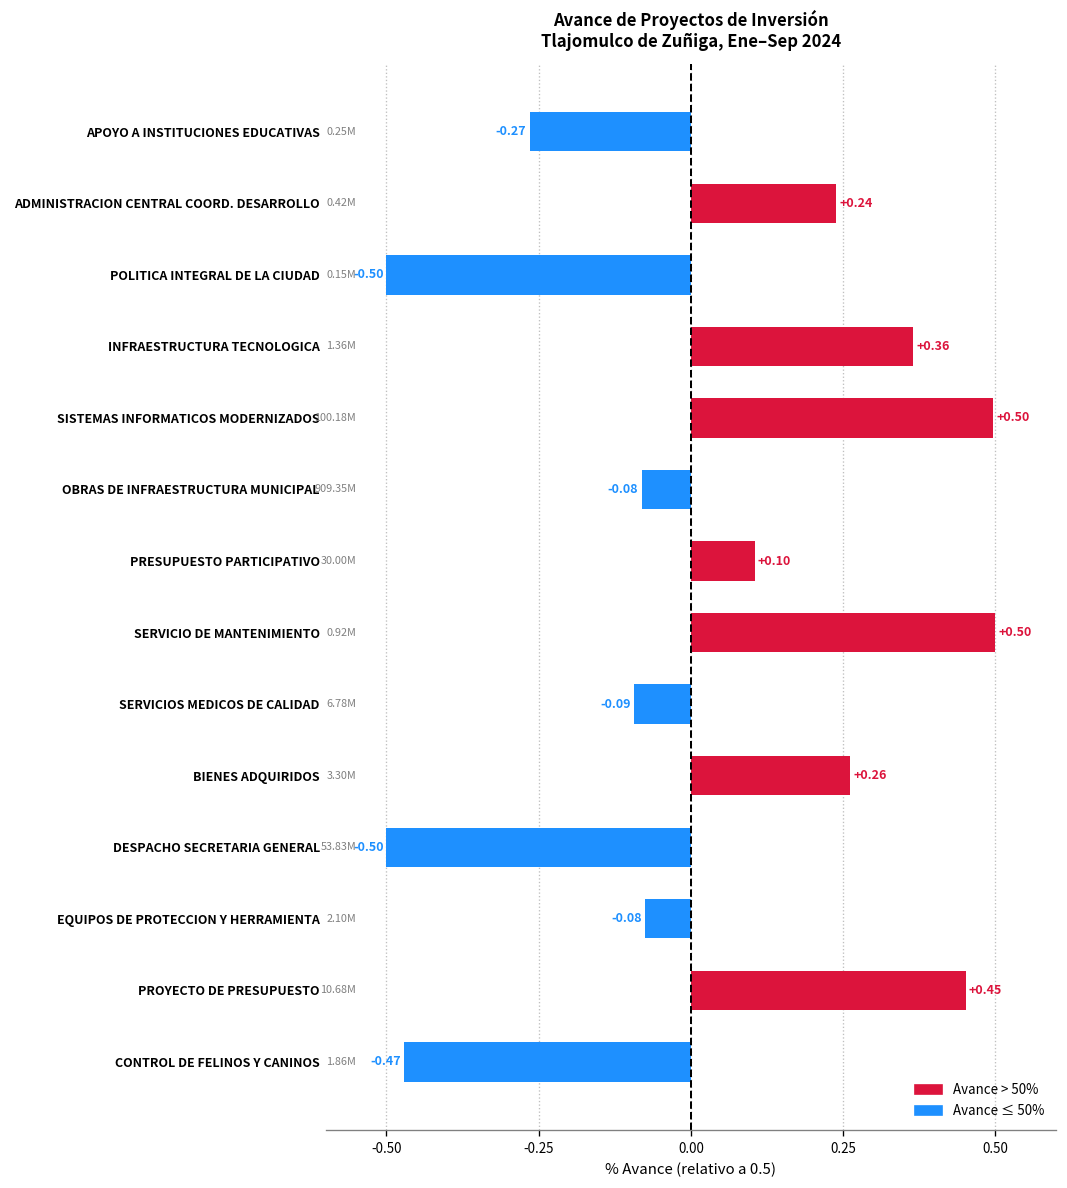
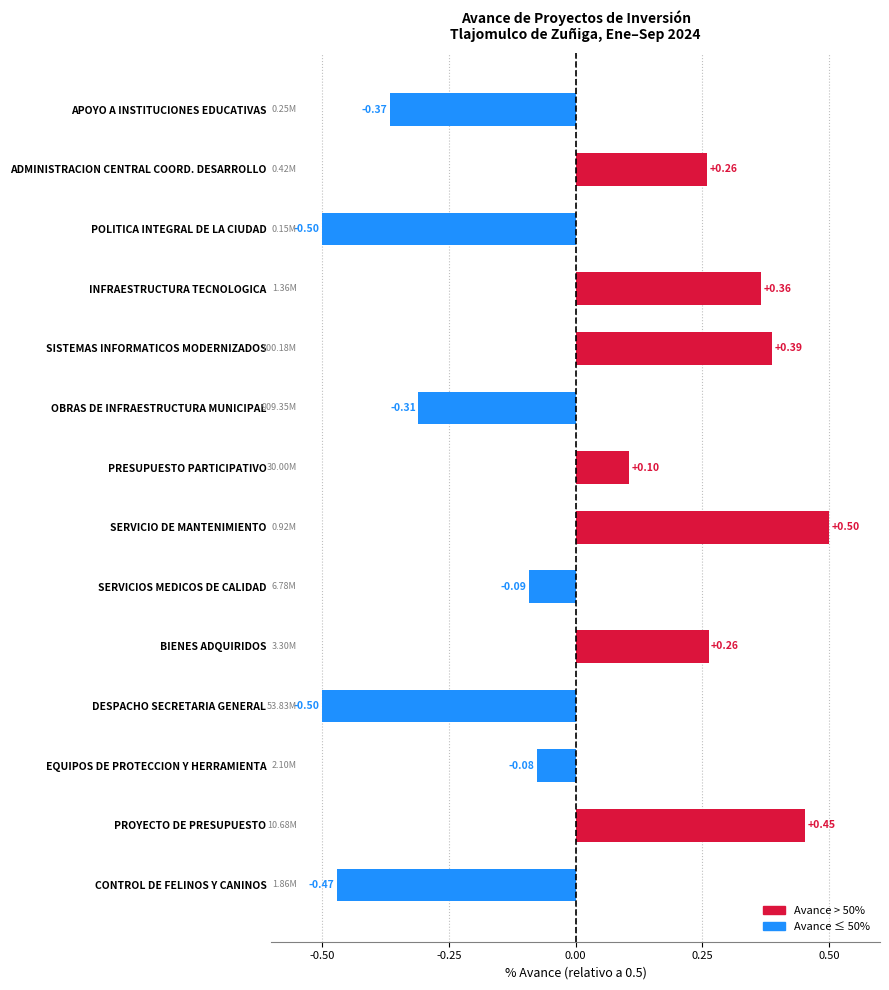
  {
-   "APOYO A INSTITUCIONES EDUCATIVAS": "-0.27",
-   "ADMINISTRACION CENTRAL COORD. DESARROLLO": "+0.24",
+   "APOYO A INSTITUCIONES EDUCATIVAS": "-0.37",
+   "ADMINISTRACION CENTRAL COORD. DESARROLLO": "+0.26",
    "POLITICA INTEGRAL DE LA CIUDAD": "-0.50",
    "INFRAESTRUCTURA TECNOLOGICA": "+0.36",
-   "SISTEMAS INFORMATICOS MODERNIZADOS": "+0.50",
-   "OBRAS DE INFRAESTRUCTURA MUNICIPAL": "-0.08",
+   "SISTEMAS INFORMATICOS MODERNIZADOS": "+0.39",
+   "OBRAS DE INFRAESTRUCTURA MUNICIPAL": "-0.31",
    "PRESUPUESTO PARTICIPATIVO": "+0.10",
    "SERVICIO DE MANTENIMIENTO": "+0.50",
    "SERVICIOS MEDICOS DE CALIDAD": "-0.09",
    "BIENES ADQUIRIDOS": "+0.26",
    "DESPACHO SECRETARIA GENERAL": "-0.50",
    "EQUIPOS DE PROTECCION Y HERRAMIENTA": "-0.08",
    "PROYECTO DE PRESUPUESTO": "+0.45",
    "CONTROL DE FELINOS Y CANINOS": "-0.47"
  }
